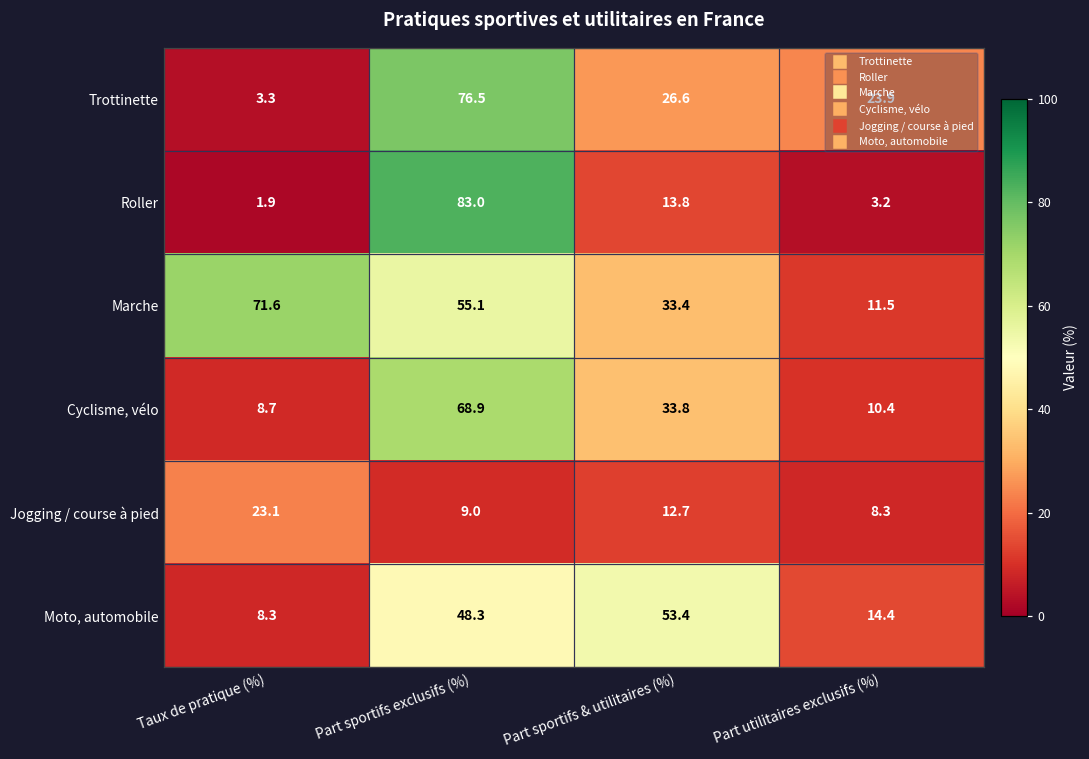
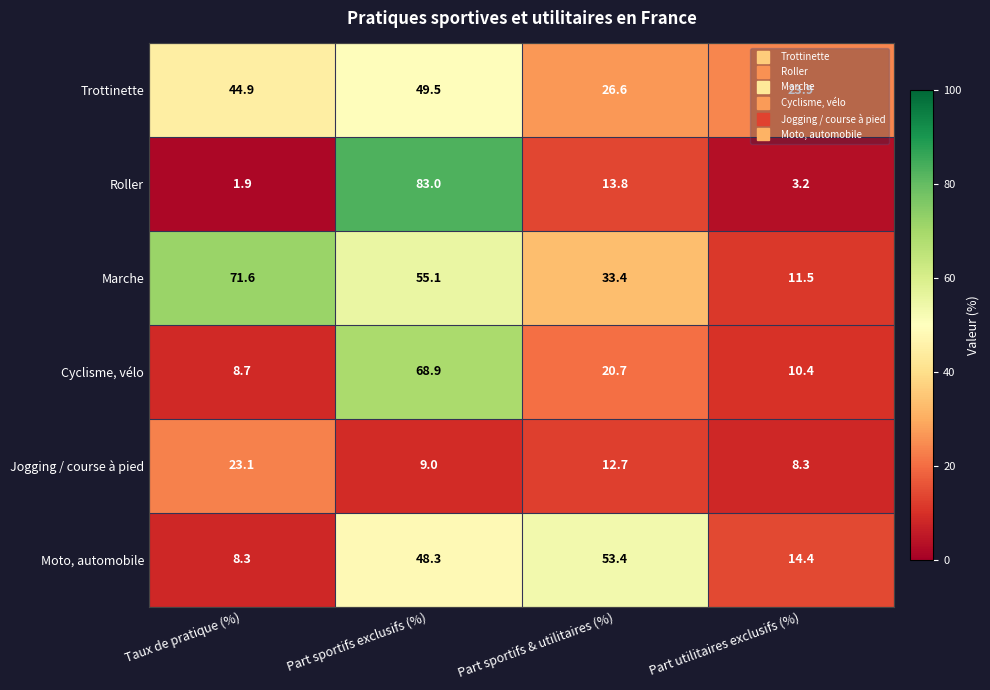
  {
    "Trottinette": {
-     "Taux de pratique (%)": 3.3,
-     "Part sportifs exclusifs (%)": 76.5,
+     "Taux de pratique (%)": 44.9,
+     "Part sportifs exclusifs (%)": 49.5,
      "Part sportifs & utilitaires (%)": 26.6
    },
    "Roller": {
      "Taux de pratique (%)": 1.9,
      "Part sportifs exclusifs (%)": 83.0,
      "Part sportifs & utilitaires (%)": 13.8,
      "Part utilitaires exclusifs (%)": 3.2
    },
    "Marche": {
      "Taux de pratique (%)": 71.6,
      "Part sportifs exclusifs (%)": 55.1,
      "Part sportifs & utilitaires (%)": 33.4,
      "Part utilitaires exclusifs (%)": 11.5
    },
    "Cyclisme, vélo": {
      "Taux de pratique (%)": 8.7,
      "Part sportifs exclusifs (%)": 68.9,
-     "Part sportifs & utilitaires (%)": 33.8,
+     "Part sportifs & utilitaires (%)": 20.7,
      "Part utilitaires exclusifs (%)": 10.4
    },
    "Jogging / course à pied": {
      "Taux de pratique (%)": 23.1,
      "Part sportifs exclusifs (%)": 9.0,
      "Part sportifs & utilitaires (%)": 12.7,
      "Part utilitaires exclusifs (%)": 8.3
    },
    "Moto, automobile": {
      "Taux de pratique (%)": 8.3,
      "Part sportifs exclusifs (%)": 48.3,
      "Part sportifs & utilitaires (%)": 53.4,
      "Part utilitaires exclusifs (%)": 14.4
    }
  }
